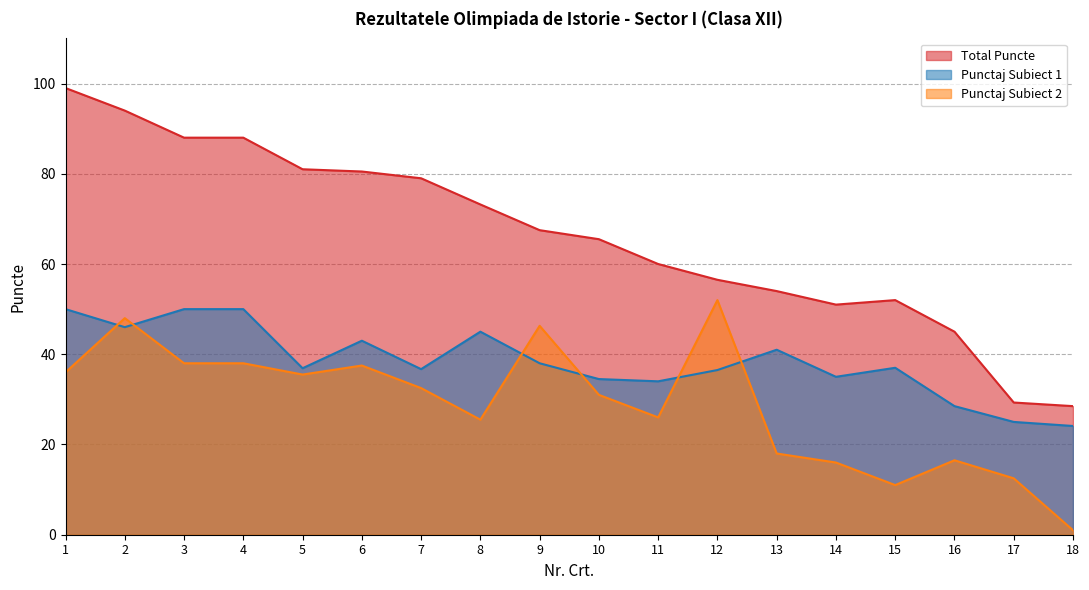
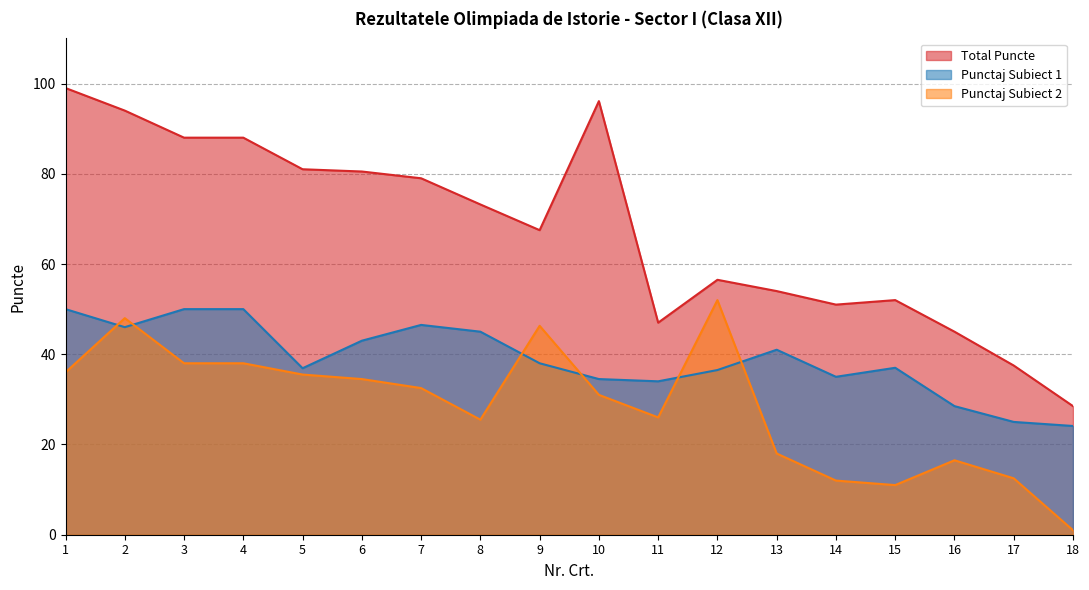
  {
    "Total Puncte": {
      "1": 99,
      "2": 94,
      "3": 88,
      "4": 88,
      "5": 81,
      "6": 81,
      "7": 79,
      "8": 73,
      "9": 68,
-     "10": 66,
-     "11": 60,
+     "10": 96,
+     "11": 47,
      "12": 57,
      "13": 54,
      "14": 51,
      "15": 52,
      "16": 45,
-     "17": 29,
+     "17": 38,
      "18": 29
    },
    "Punctaj Subiect 1": {
      "1": 50,
      "2": 46,
      "3": 50,
      "4": 50,
      "5": 37,
      "6": 43,
-     "7": 37,
+     "7": 47,
      "8": 45,
      "9": 38,
      "10": 35,
      "11": 34,
      "12": 37,
      "13": 41,
      "14": 35,
      "15": 37,
      "16": 29,
      "17": 25,
      "18": 24
    },
    "Punctaj Subiect 2": {
      "1": 36,
      "2": 48,
      "3": 38,
      "4": 38,
      "5": 36,
-     "6": 38,
+     "6": 35,
      "7": 33,
      "8": 26,
      "9": 46,
      "10": 31,
      "11": 26,
      "12": 52,
      "13": 18,
-     "14": 16,
+     "14": 12,
      "15": 11,
      "16": 17,
      "17": 13,
      "18": 1
    }
  }
